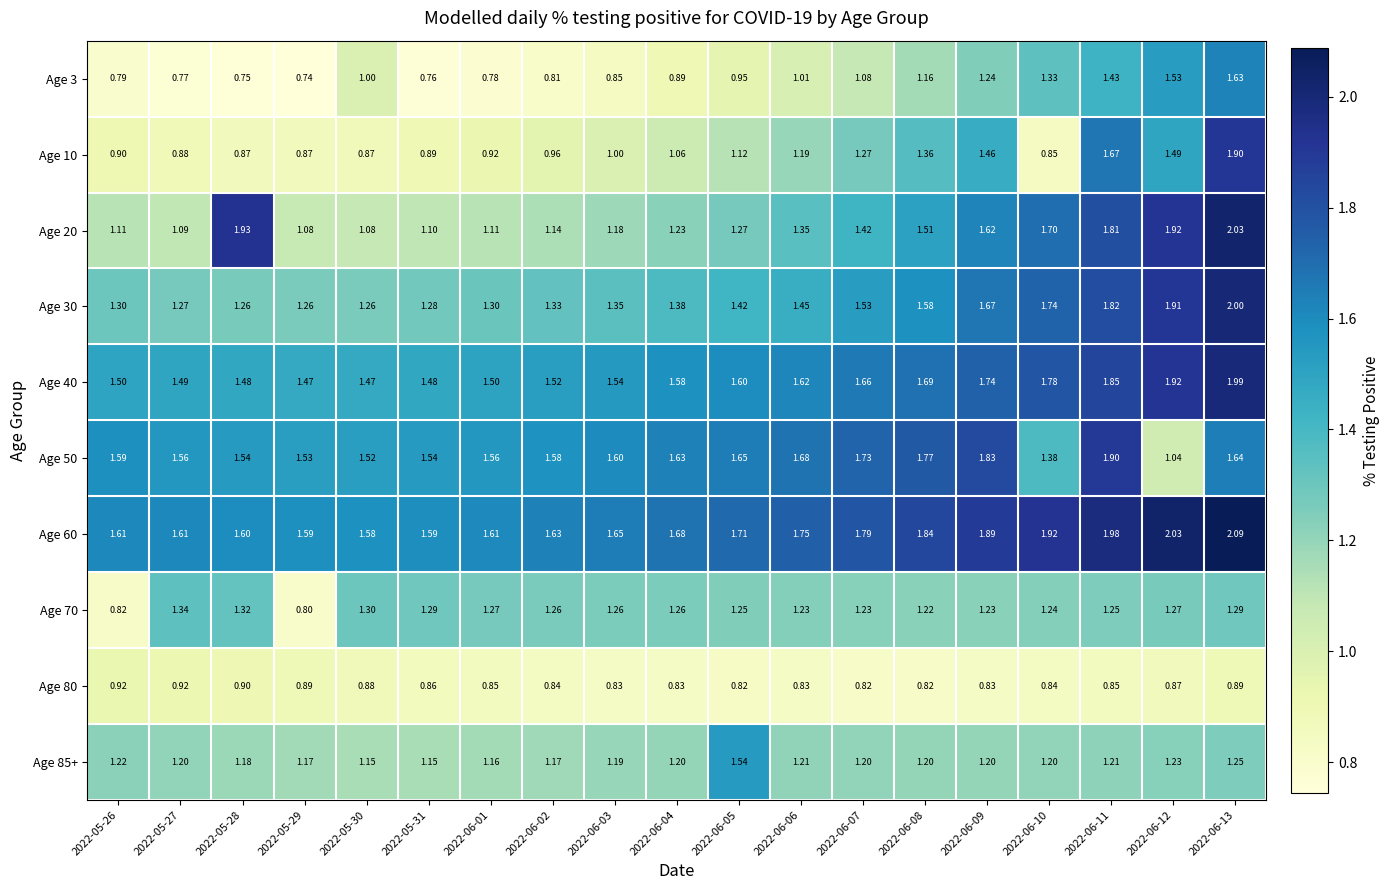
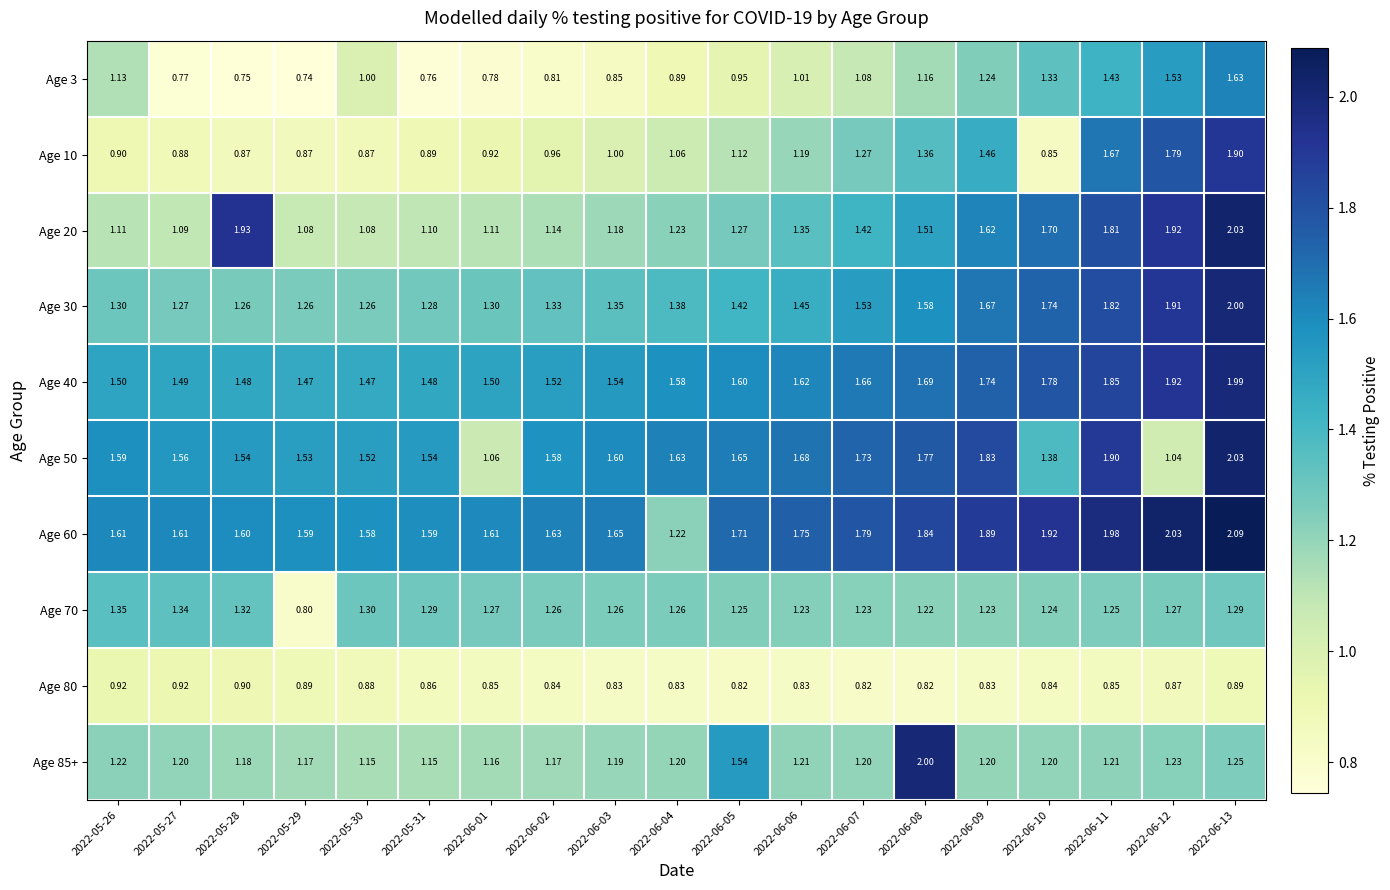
  {
    "Age 3": {
-     "2022-05-26": 0.79,
+     "2022-05-26": 1.13,
      "2022-05-27": 0.77,
      "2022-05-28": 0.75,
      "2022-05-29": 0.74,
      "2022-05-30": 1.00,
      "2022-05-31": 0.76,
      "2022-06-01": 0.78,
      "2022-06-02": 0.81,
      "2022-06-03": 0.85,
      "2022-06-04": 0.89,
      "2022-06-05": 0.95,
      "2022-06-06": 1.01,
      "2022-06-07": 1.08,
      "2022-06-08": 1.16,
      "2022-06-09": 1.24,
      "2022-06-10": 1.33,
      "2022-06-11": 1.43,
      "2022-06-12": 1.53,
      "2022-06-13": 1.63
    },
    "Age 10": {
      "2022-05-26": 0.90,
      "2022-05-27": 0.88,
      "2022-05-28": 0.87,
      "2022-05-29": 0.87,
      "2022-05-30": 0.87,
      "2022-05-31": 0.89,
      "2022-06-01": 0.92,
      "2022-06-02": 0.96,
      "2022-06-03": 1.00,
      "2022-06-04": 1.06,
      "2022-06-05": 1.12,
      "2022-06-06": 1.19,
      "2022-06-07": 1.27,
      "2022-06-08": 1.36,
      "2022-06-09": 1.46,
      "2022-06-10": 0.85,
      "2022-06-11": 1.67,
-     "2022-06-12": 1.49,
+     "2022-06-12": 1.79,
      "2022-06-13": 1.90
    },
    "Age 20": {
      "2022-05-26": 1.11,
      "2022-05-27": 1.09,
      "2022-05-28": 1.93,
      "2022-05-29": 1.08,
      "2022-05-30": 1.08,
      "2022-05-31": 1.10,
      "2022-06-01": 1.11,
      "2022-06-02": 1.14,
      "2022-06-03": 1.18,
      "2022-06-04": 1.23,
      "2022-06-05": 1.27,
      "2022-06-06": 1.35,
      "2022-06-07": 1.42,
      "2022-06-08": 1.51,
      "2022-06-09": 1.62,
      "2022-06-10": 1.70,
      "2022-06-11": 1.81,
      "2022-06-12": 1.92,
      "2022-06-13": 2.03
    },
    "Age 30": {
      "2022-05-26": 1.30,
      "2022-05-27": 1.27,
      "2022-05-28": 1.26,
      "2022-05-29": 1.26,
      "2022-05-30": 1.26,
      "2022-05-31": 1.28,
      "2022-06-01": 1.30,
      "2022-06-02": 1.33,
      "2022-06-03": 1.35,
      "2022-06-04": 1.38,
      "2022-06-05": 1.42,
      "2022-06-06": 1.45,
      "2022-06-07": 1.53,
      "2022-06-08": 1.58,
      "2022-06-09": 1.67,
      "2022-06-10": 1.74,
      "2022-06-11": 1.82,
      "2022-06-12": 1.91,
      "2022-06-13": 2.00
    },
    "Age 40": {
      "2022-05-26": 1.50,
      "2022-05-27": 1.49,
      "2022-05-28": 1.48,
      "2022-05-29": 1.47,
      "2022-05-30": 1.47,
      "2022-05-31": 1.48,
      "2022-06-01": 1.50,
      "2022-06-02": 1.52,
      "2022-06-03": 1.54,
      "2022-06-04": 1.58,
      "2022-06-05": 1.60,
      "2022-06-06": 1.62,
      "2022-06-07": 1.66,
      "2022-06-08": 1.69,
      "2022-06-09": 1.74,
      "2022-06-10": 1.78,
      "2022-06-11": 1.85,
      "2022-06-12": 1.92,
      "2022-06-13": 1.99
    },
    "Age 50": {
      "2022-05-26": 1.59,
      "2022-05-27": 1.56,
      "2022-05-28": 1.54,
      "2022-05-29": 1.53,
      "2022-05-30": 1.52,
      "2022-05-31": 1.54,
-     "2022-06-01": 1.56,
+     "2022-06-01": 1.06,
      "2022-06-02": 1.58,
      "2022-06-03": 1.60,
      "2022-06-04": 1.63,
      "2022-06-05": 1.65,
      "2022-06-06": 1.68,
      "2022-06-07": 1.73,
      "2022-06-08": 1.77,
      "2022-06-09": 1.83,
      "2022-06-10": 1.38,
      "2022-06-11": 1.90,
      "2022-06-12": 1.04,
-     "2022-06-13": 1.64
+     "2022-06-13": 2.03
    },
    "Age 60": {
      "2022-05-26": 1.61,
      "2022-05-27": 1.61,
      "2022-05-28": 1.60,
      "2022-05-29": 1.59,
      "2022-05-30": 1.58,
      "2022-05-31": 1.59,
      "2022-06-01": 1.61,
      "2022-06-02": 1.63,
      "2022-06-03": 1.65,
-     "2022-06-04": 1.68,
+     "2022-06-04": 1.22,
      "2022-06-05": 1.71,
      "2022-06-06": 1.75,
      "2022-06-07": 1.79,
      "2022-06-08": 1.84,
      "2022-06-09": 1.89,
      "2022-06-10": 1.92,
      "2022-06-11": 1.98,
      "2022-06-12": 2.03,
      "2022-06-13": 2.09
    },
    "Age 70": {
-     "2022-05-26": 0.82,
+     "2022-05-26": 1.35,
      "2022-05-27": 1.34,
      "2022-05-28": 1.32,
      "2022-05-29": 0.80,
      "2022-05-30": 1.30,
      "2022-05-31": 1.29,
      "2022-06-01": 1.27,
      "2022-06-02": 1.26,
      "2022-06-03": 1.26,
      "2022-06-04": 1.26,
      "2022-06-05": 1.25,
      "2022-06-06": 1.23,
      "2022-06-07": 1.23,
      "2022-06-08": 1.22,
      "2022-06-09": 1.23,
      "2022-06-10": 1.24,
      "2022-06-11": 1.25,
      "2022-06-12": 1.27,
      "2022-06-13": 1.29
    },
    "Age 80": {
      "2022-05-26": 0.92,
      "2022-05-27": 0.92,
      "2022-05-28": 0.90,
      "2022-05-29": 0.89,
      "2022-05-30": 0.88,
      "2022-05-31": 0.86,
      "2022-06-01": 0.85,
      "2022-06-02": 0.84,
      "2022-06-03": 0.83,
      "2022-06-04": 0.83,
      "2022-06-05": 0.82,
      "2022-06-06": 0.83,
      "2022-06-07": 0.82,
      "2022-06-08": 0.82,
      "2022-06-09": 0.83,
      "2022-06-10": 0.84,
      "2022-06-11": 0.85,
      "2022-06-12": 0.87,
      "2022-06-13": 0.89
    },
    "Age 85+": {
      "2022-05-26": 1.22,
      "2022-05-27": 1.20,
      "2022-05-28": 1.18,
      "2022-05-29": 1.17,
      "2022-05-30": 1.15,
      "2022-05-31": 1.15,
      "2022-06-01": 1.16,
      "2022-06-02": 1.17,
      "2022-06-03": 1.19,
      "2022-06-04": 1.20,
      "2022-06-05": 1.54,
      "2022-06-06": 1.21,
      "2022-06-07": 1.20,
-     "2022-06-08": 1.20,
+     "2022-06-08": 2.00,
      "2022-06-09": 1.20,
      "2022-06-10": 1.20,
      "2022-06-11": 1.21,
      "2022-06-12": 1.23,
      "2022-06-13": 1.25
    }
  }
